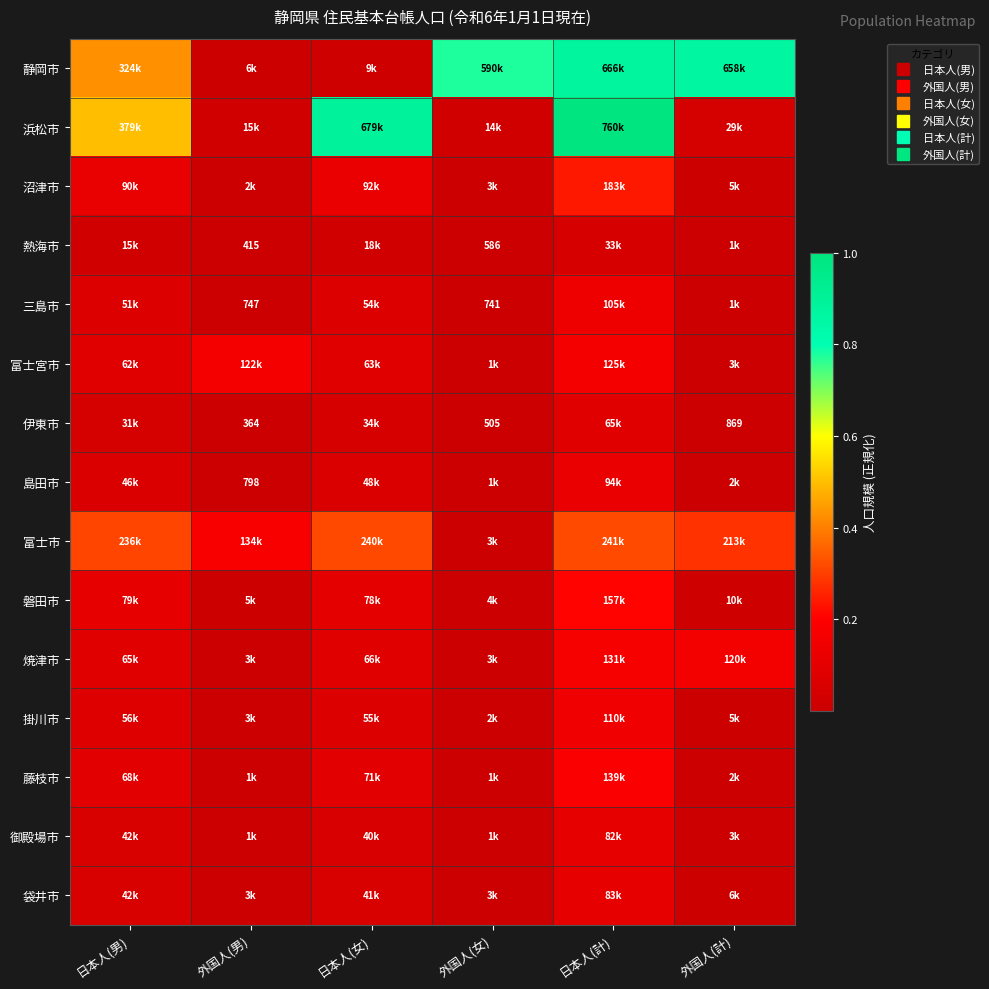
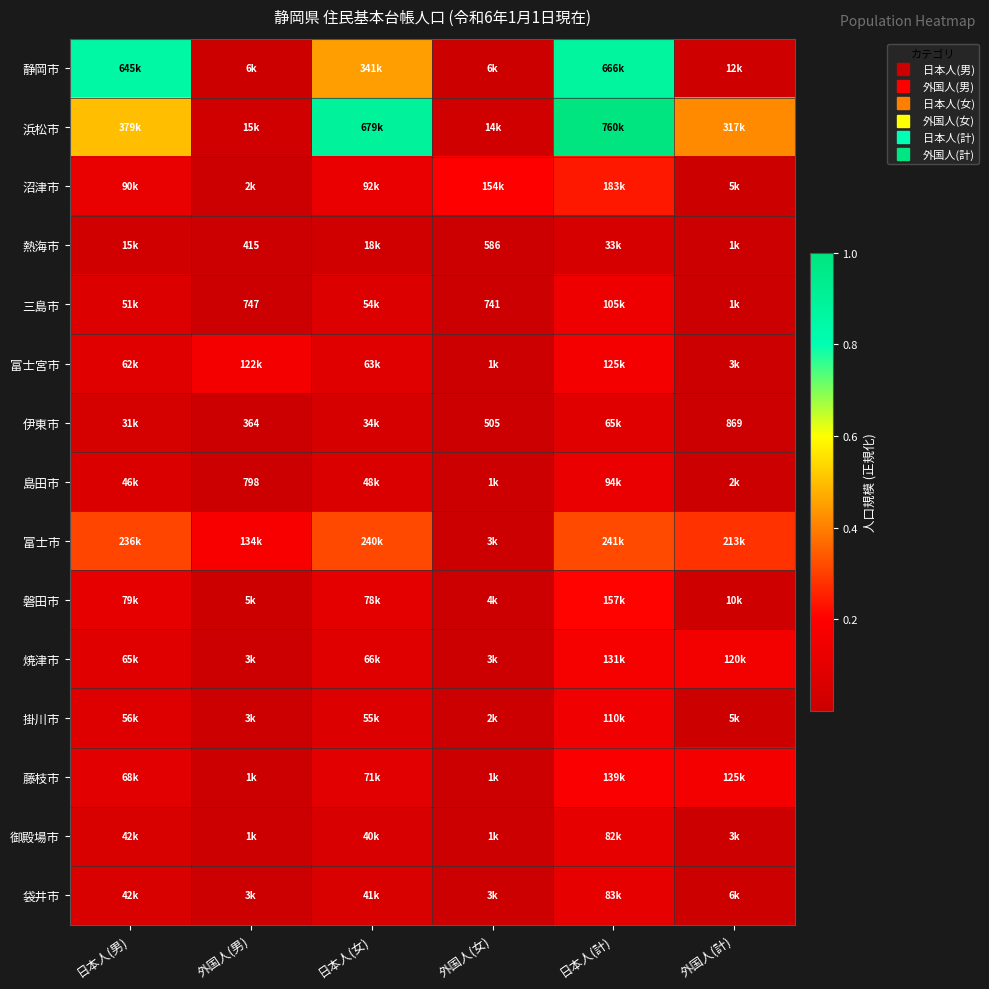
  {
    "静岡市": {
-     "日本人(男)": "324k",
+     "日本人(男)": "645k",
      "外国人(男)": "6k",
-     "日本人(女)": "9k",
-     "外国人(女)": "590k",
+     "日本人(女)": "341k",
+     "外国人(女)": "6k",
      "日本人(計)": "666k",
-     "外国人(計)": "658k"
+     "外国人(計)": "12k"
    },
    "浜松市": {
      "日本人(男)": "379k",
      "外国人(男)": "15k",
      "日本人(女)": "679k",
      "外国人(女)": "14k",
      "日本人(計)": "760k",
-     "外国人(計)": "29k"
+     "外国人(計)": "317k"
    },
    "沼津市": {
      "日本人(男)": "90k",
      "外国人(男)": "2k",
      "日本人(女)": "92k",
-     "外国人(女)": "3k",
+     "外国人(女)": "154k",
      "日本人(計)": "183k",
      "外国人(計)": "5k"
    },
    "熱海市": {
      "日本人(男)": "15k",
      "外国人(男)": "415",
      "日本人(女)": "18k",
      "外国人(女)": "586",
      "日本人(計)": "33k",
      "外国人(計)": "1k"
    },
    "三島市": {
      "日本人(男)": "51k",
      "外国人(男)": "747",
      "日本人(女)": "54k",
      "外国人(女)": "741",
      "日本人(計)": "105k",
      "外国人(計)": "1k"
    },
    "富士宮市": {
      "日本人(男)": "62k",
      "外国人(男)": "122k",
      "日本人(女)": "63k",
      "外国人(女)": "1k",
      "日本人(計)": "125k",
      "外国人(計)": "3k"
    },
    "伊東市": {
      "日本人(男)": "31k",
      "外国人(男)": "364",
      "日本人(女)": "34k",
      "外国人(女)": "505",
      "日本人(計)": "65k",
      "外国人(計)": "869"
    },
    "島田市": {
      "日本人(男)": "46k",
      "外国人(男)": "798",
      "日本人(女)": "48k",
      "外国人(女)": "1k",
      "日本人(計)": "94k",
      "外国人(計)": "2k"
    },
    "富士市": {
      "日本人(男)": "236k",
      "外国人(男)": "134k",
      "日本人(女)": "240k",
      "外国人(女)": "3k",
      "日本人(計)": "241k",
      "外国人(計)": "213k"
    },
    "磐田市": {
      "日本人(男)": "79k",
      "外国人(男)": "5k",
      "日本人(女)": "78k",
      "外国人(女)": "4k",
      "日本人(計)": "157k",
      "外国人(計)": "10k"
    },
    "焼津市": {
      "日本人(男)": "65k",
      "外国人(男)": "3k",
      "日本人(女)": "66k",
      "外国人(女)": "3k",
      "日本人(計)": "131k",
      "外国人(計)": "120k"
    },
    "掛川市": {
      "日本人(男)": "56k",
      "外国人(男)": "3k",
      "日本人(女)": "55k",
      "外国人(女)": "2k",
      "日本人(計)": "110k",
      "外国人(計)": "5k"
    },
    "藤枝市": {
      "日本人(男)": "68k",
      "外国人(男)": "1k",
      "日本人(女)": "71k",
      "外国人(女)": "1k",
      "日本人(計)": "139k",
-     "外国人(計)": "2k"
+     "外国人(計)": "125k"
    },
    "御殿場市": {
      "日本人(男)": "42k",
      "外国人(男)": "1k",
      "日本人(女)": "40k",
      "外国人(女)": "1k",
      "日本人(計)": "82k",
      "外国人(計)": "3k"
    },
    "袋井市": {
      "日本人(男)": "42k",
      "外国人(男)": "3k",
      "日本人(女)": "41k",
      "外国人(女)": "3k",
      "日本人(計)": "83k",
      "外国人(計)": "6k"
    }
  }
